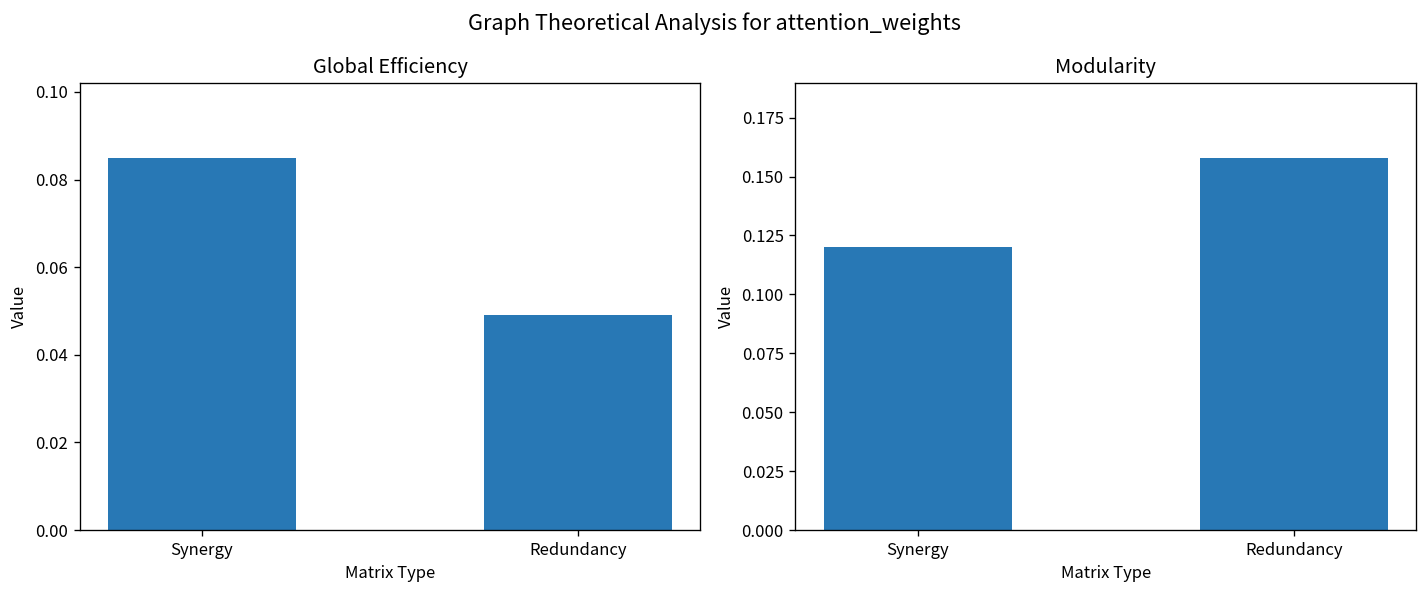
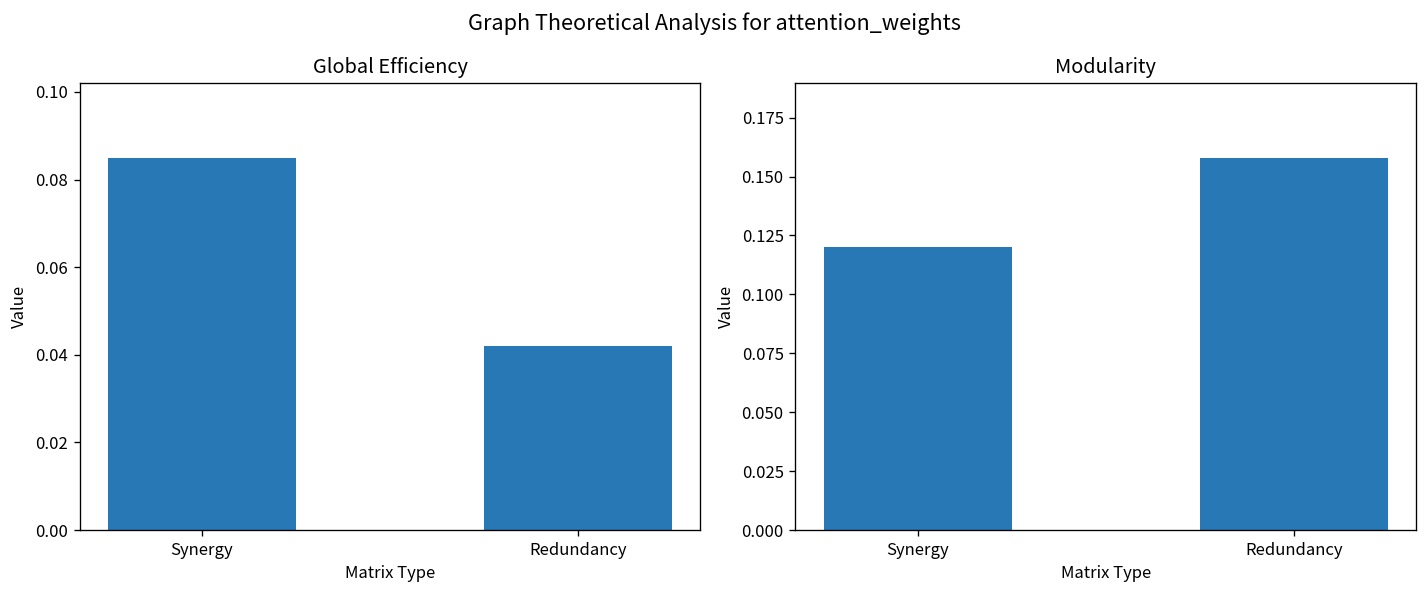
  {
    "Global Efficiency": {
      "Synergy": 0.085,
-     "Redundancy": 0.049
+     "Redundancy": 0.042
    },
    "Modularity": {
      "Synergy": 0.120,
      "Redundancy": 0.158
    }
  }
